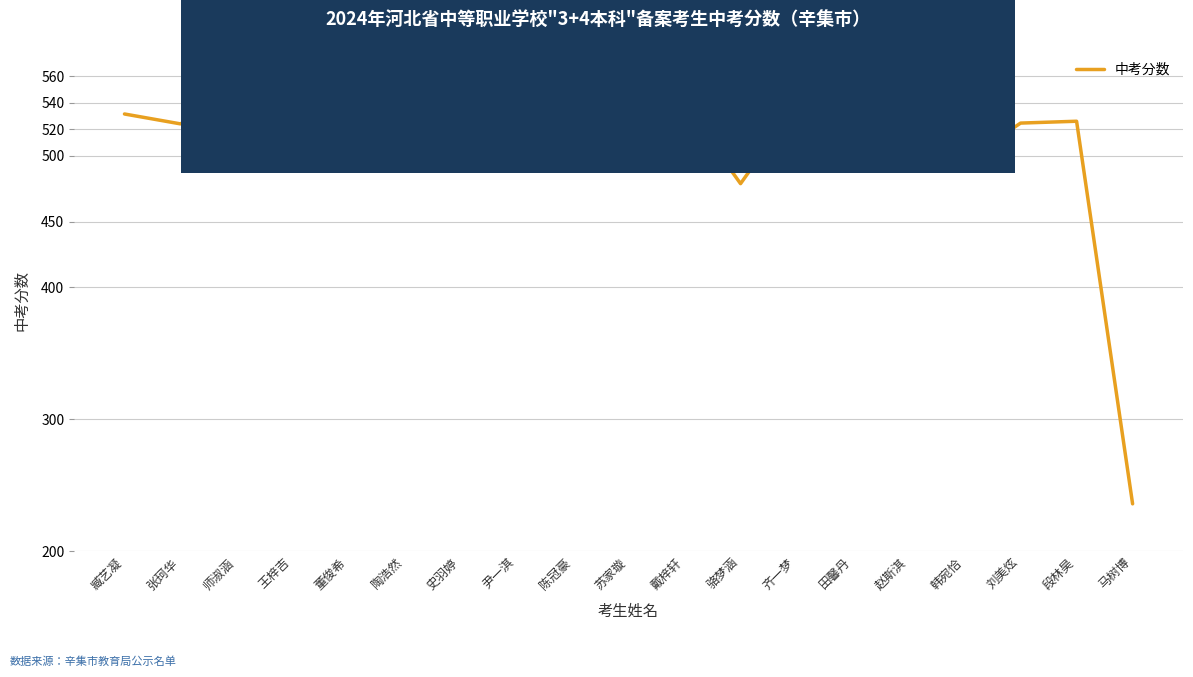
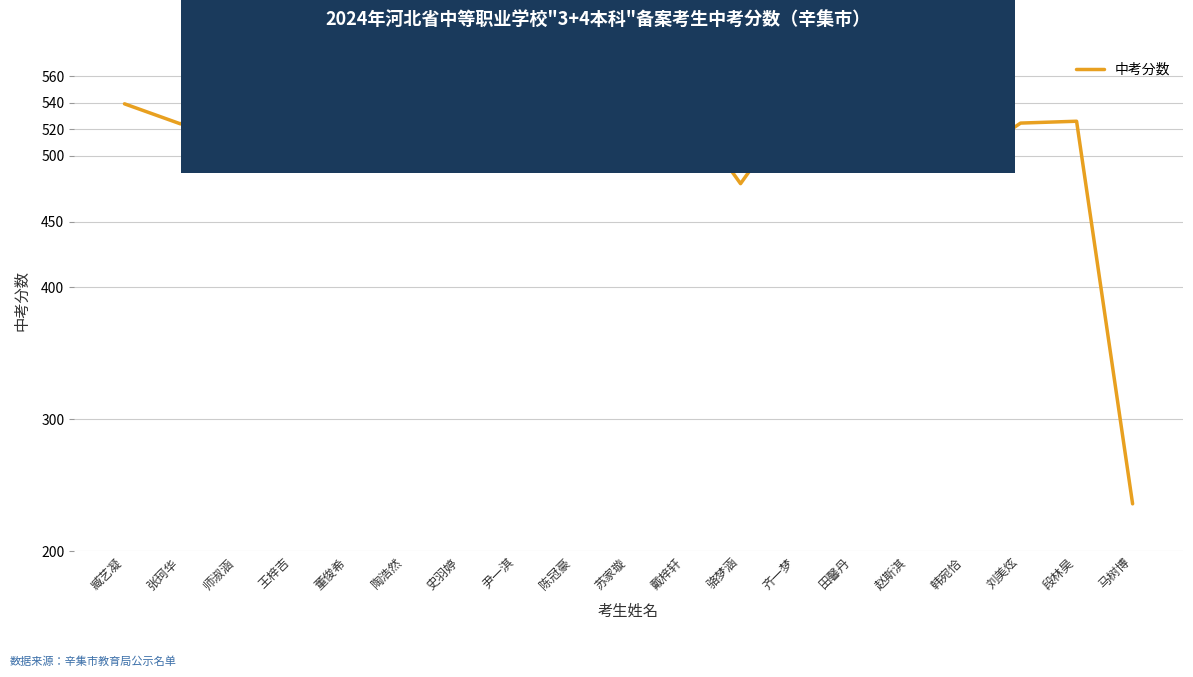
  {
-   "臧艺凝": 532,
+   "臧艺凝": 539,
    "张珂华": 524,
    "师淑涵": 549,
    "王梓吉": 515,
    "董俊希": 493,
    "陶浩然": 509,
    "史羽婷": 544,
    "尹一淇": 543,
    "陈冠豪": 511,
    "苏家璇": 508,
    "戴梓轩": 538,
    "骆梦涵": 479,
    "齐一梦": 538,
    "田馨丹": 550,
    "赵斯淇": 545,
    "韩宛恰": 496,
    "刘美炫": 525,
    "段林昊": 526,
    "马树博": 236
  }
